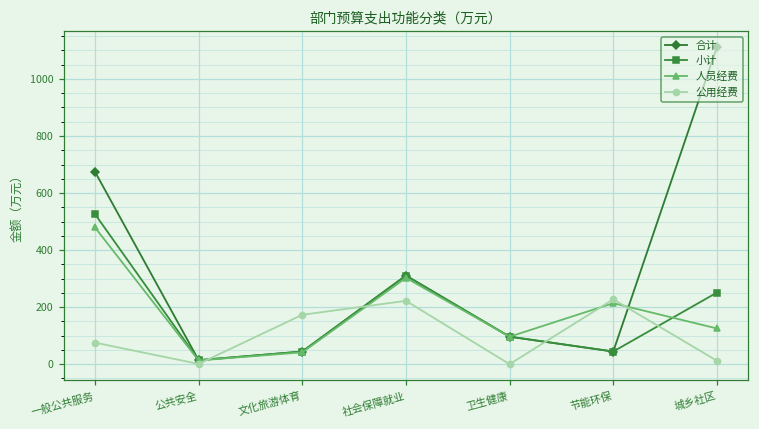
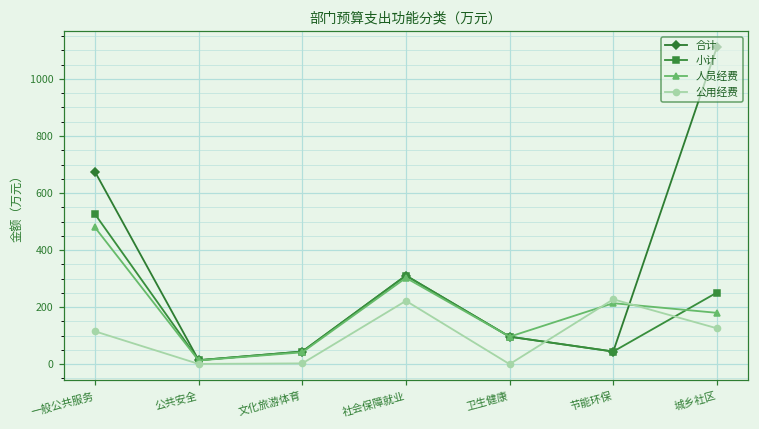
  {
    "人员经费": {
      "一般公共服务": 480,
      "节能环保": 210,
-     "城乡社区": 130
+     "城乡社区": 180
    },
    "公用经费": {
-     "一般公共服务": 80,
+     "一般公共服务": 120,
      "公共安全": 0,
-     "文化旅游体育": 170,
+     "文化旅游体育": 0,
      "社会保障就业": 220,
      "卫生健康": 0,
      "节能环保": 230,
-     "城乡社区": 10
+     "城乡社区": 130
    }
  }
